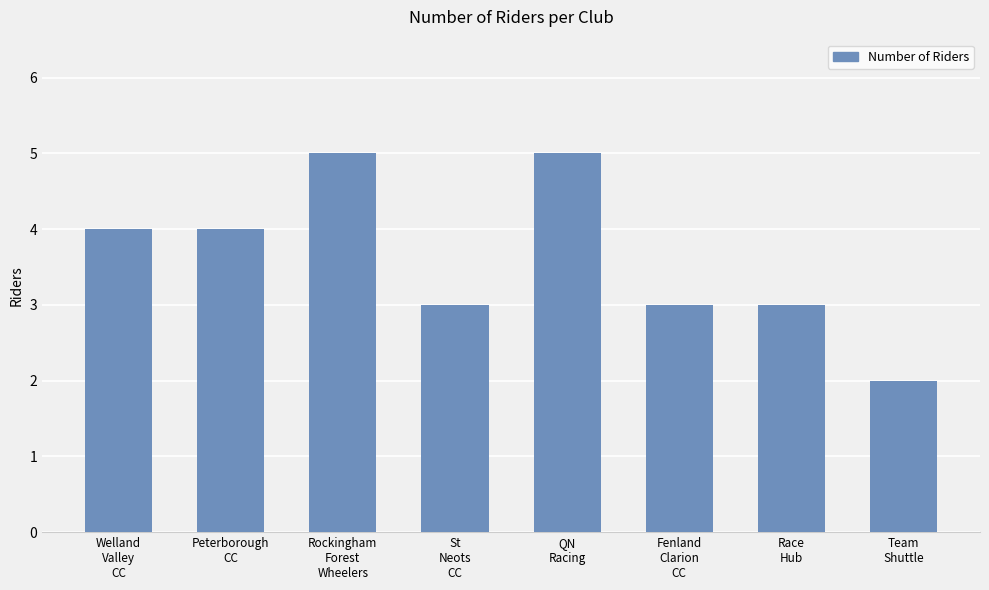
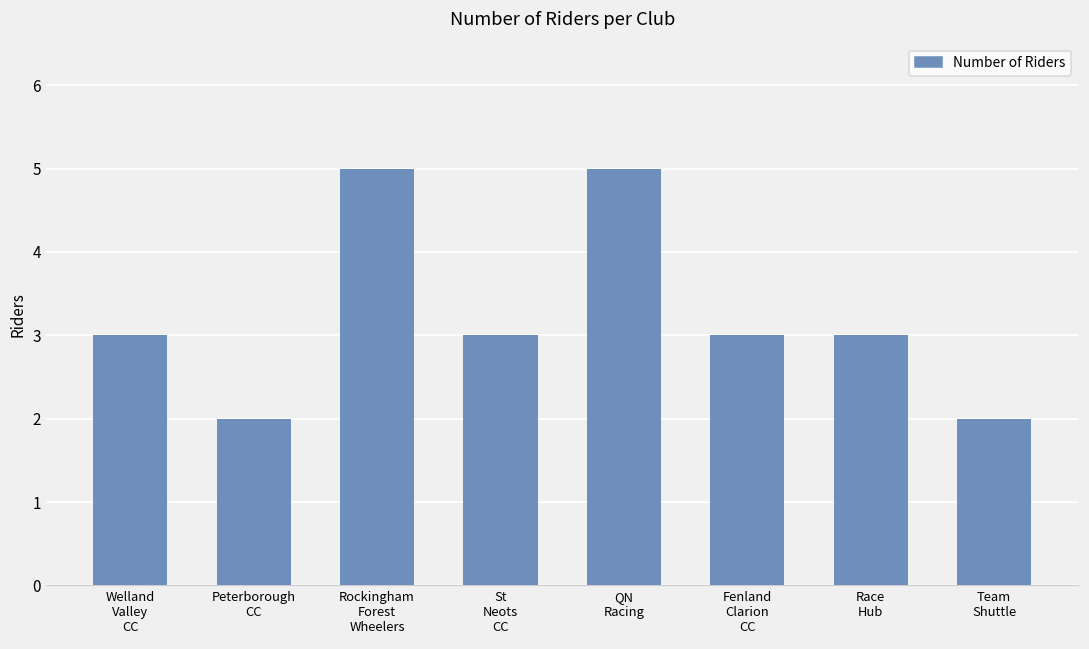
  {
-   "Welland Valley CC": 4,
-   "Peterborough CC": 4,
+   "Welland Valley CC": 3,
+   "Peterborough CC": 2,
    "Rockingham Forest Wheelers": 5,
    "St Neots CC": 3,
    "QN Racing": 5,
    "Fenland Clarion CC": 3,
    "Race Hub": 3,
    "Team Shuttle": 2
  }
